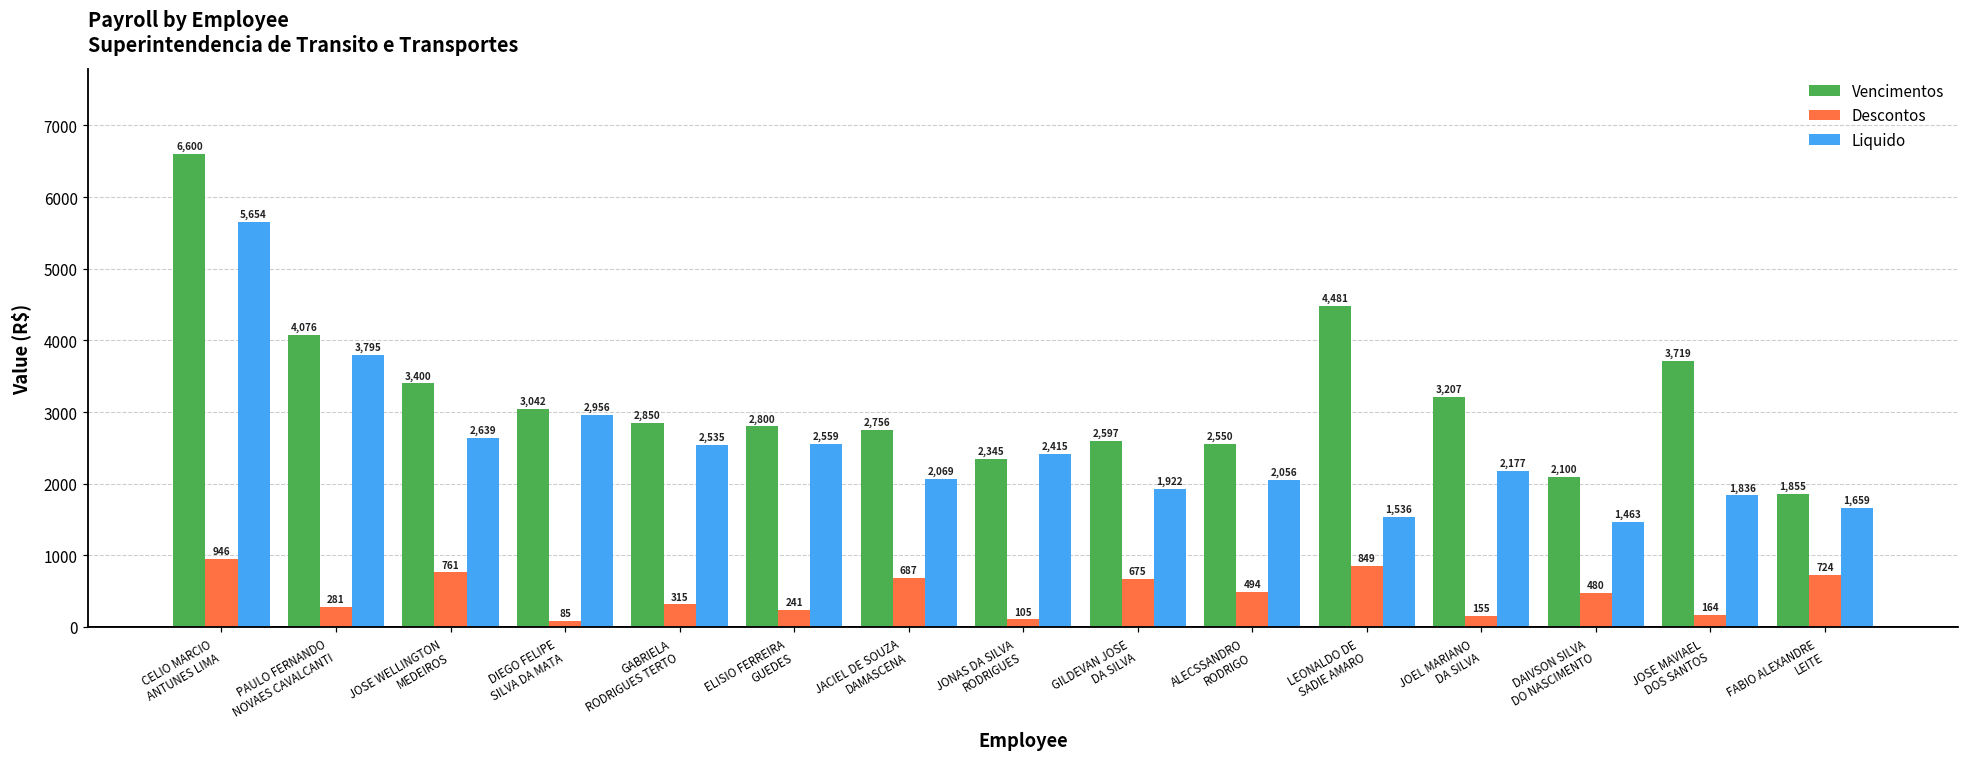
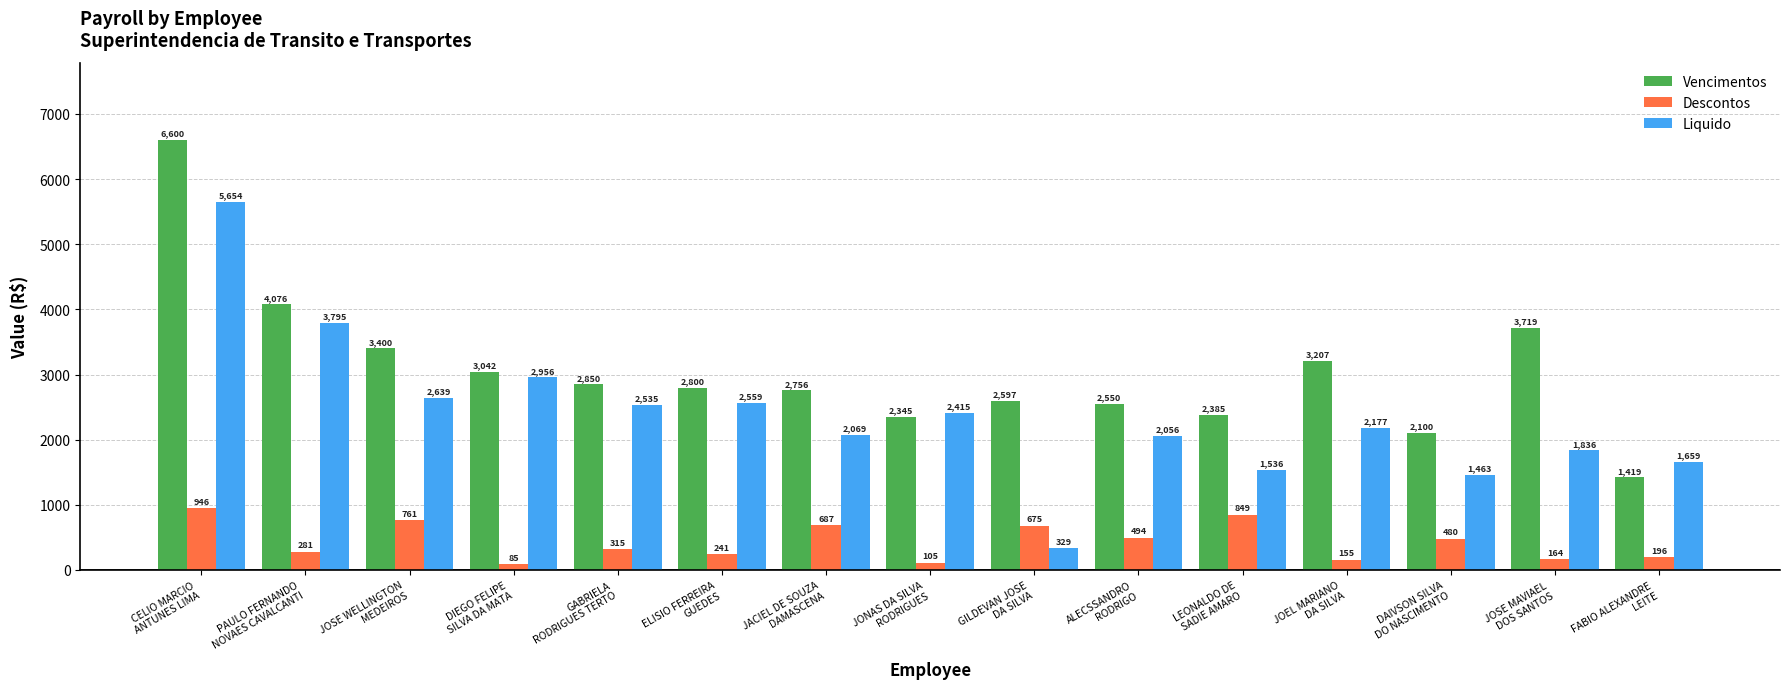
  {
    "Vencimentos": {
      "CELIO MARCIO ANTUNES LIMA": "6,600",
      "PAULO FERNANDO NOVAES CAVALCANTI": "4,076",
      "JOSE WELLINGTON MEDEIROS": "3,400",
      "DIEGO FELIPE SILVA DA MATA": "3,042",
      "GABRIELA RODRIGUES TERTO": "2,850",
      "ELISIO FERREIRA GUEDES": "2,800",
      "JACIEL DE SOUZA DAMASCENA": "2,756",
      "JONAS DA SILVA RODRIGUES": "2,345",
      "GILDEVAN JOSE DA SILVA": "2,597",
      "ALECSSANDRO RODRIGO": "2,550",
-     "LEONALDO DE SADIE AMARO": "4,481",
+     "LEONALDO DE SADIE AMARO": "2,385",
      "JOEL MARIANO DA SILVA": "3,207",
      "DAIVSON SILVA DO NASCIMENTO": "2,100",
      "JOSE MAVIAEL DOS SANTOS": "3,719",
-     "FABIO ALEXANDRE LEITE": "1,855"
+     "FABIO ALEXANDRE LEITE": "1,419"
    },
    "Descontos": {
      "CELIO MARCIO ANTUNES LIMA": "946",
      "PAULO FERNANDO NOVAES CAVALCANTI": "281",
      "JOSE WELLINGTON MEDEIROS": "761",
      "DIEGO FELIPE SILVA DA MATA": "85",
      "GABRIELA RODRIGUES TERTO": "315",
      "ELISIO FERREIRA GUEDES": "241",
      "JACIEL DE SOUZA DAMASCENA": "687",
      "JONAS DA SILVA RODRIGUES": "105",
      "GILDEVAN JOSE DA SILVA": "675",
      "ALECSSANDRO RODRIGO": "494",
      "LEONALDO DE SADIE AMARO": "849",
      "JOEL MARIANO DA SILVA": "155",
      "DAIVSON SILVA DO NASCIMENTO": "480",
      "JOSE MAVIAEL DOS SANTOS": "164",
-     "FABIO ALEXANDRE LEITE": "724"
+     "FABIO ALEXANDRE LEITE": "196"
    },
    "Liquido": {
      "CELIO MARCIO ANTUNES LIMA": "5,654",
      "PAULO FERNANDO NOVAES CAVALCANTI": "3,795",
      "JOSE WELLINGTON MEDEIROS": "2,639",
      "DIEGO FELIPE SILVA DA MATA": "2,956",
      "GABRIELA RODRIGUES TERTO": "2,535",
      "ELISIO FERREIRA GUEDES": "2,559",
      "JACIEL DE SOUZA DAMASCENA": "2,069",
      "JONAS DA SILVA RODRIGUES": "2,415",
-     "GILDEVAN JOSE DA SILVA": "1,922",
+     "GILDEVAN JOSE DA SILVA": "329",
      "ALECSSANDRO RODRIGO": "2,056",
      "LEONALDO DE SADIE AMARO": "1,536",
      "JOEL MARIANO DA SILVA": "2,177",
      "DAIVSON SILVA DO NASCIMENTO": "1,463",
      "JOSE MAVIAEL DOS SANTOS": "1,836",
      "FABIO ALEXANDRE LEITE": "1,659"
    }
  }
